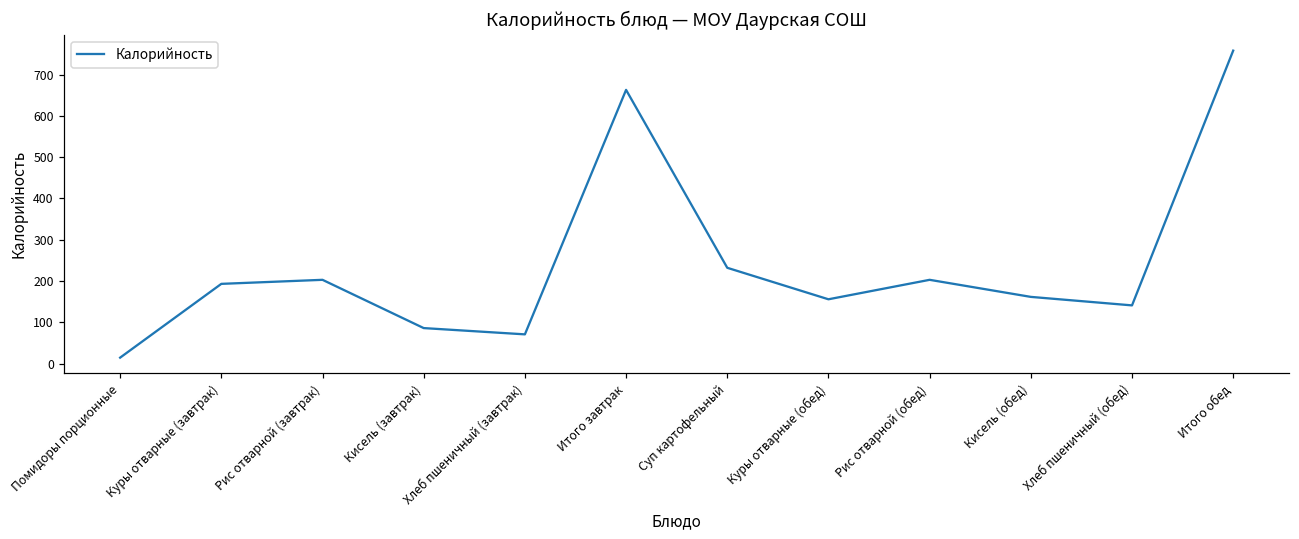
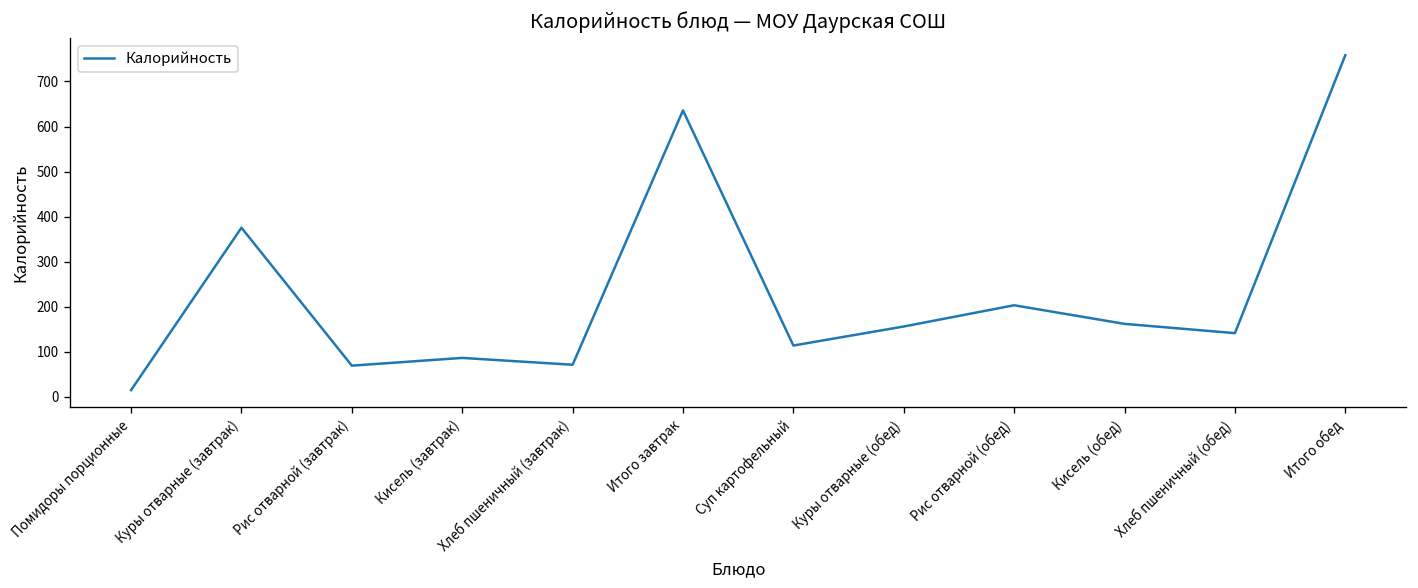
  {
    "Помидоры порционные": 10,
-   "Куры отварные (завтрак)": 190,
-   "Рис отварной (завтрак)": 200,
+   "Куры отварные (завтрак)": 380,
+   "Рис отварной (завтрак)": 70,
    "Кисель (завтрак)": 90,
    "Хлеб пшеничный (завтрак)": 70,
-   "Итого завтрак": 660,
-   "Суп картофельный": 230,
+   "Итого завтрак": 640,
+   "Суп картофельный": 110,
    "Куры отварные (обед)": 160,
    "Рис отварной (обед)": 200,
    "Кисель (обед)": 160,
    "Хлеб пшеничный (обед)": 140,
    "Итого обед": 760
  }
